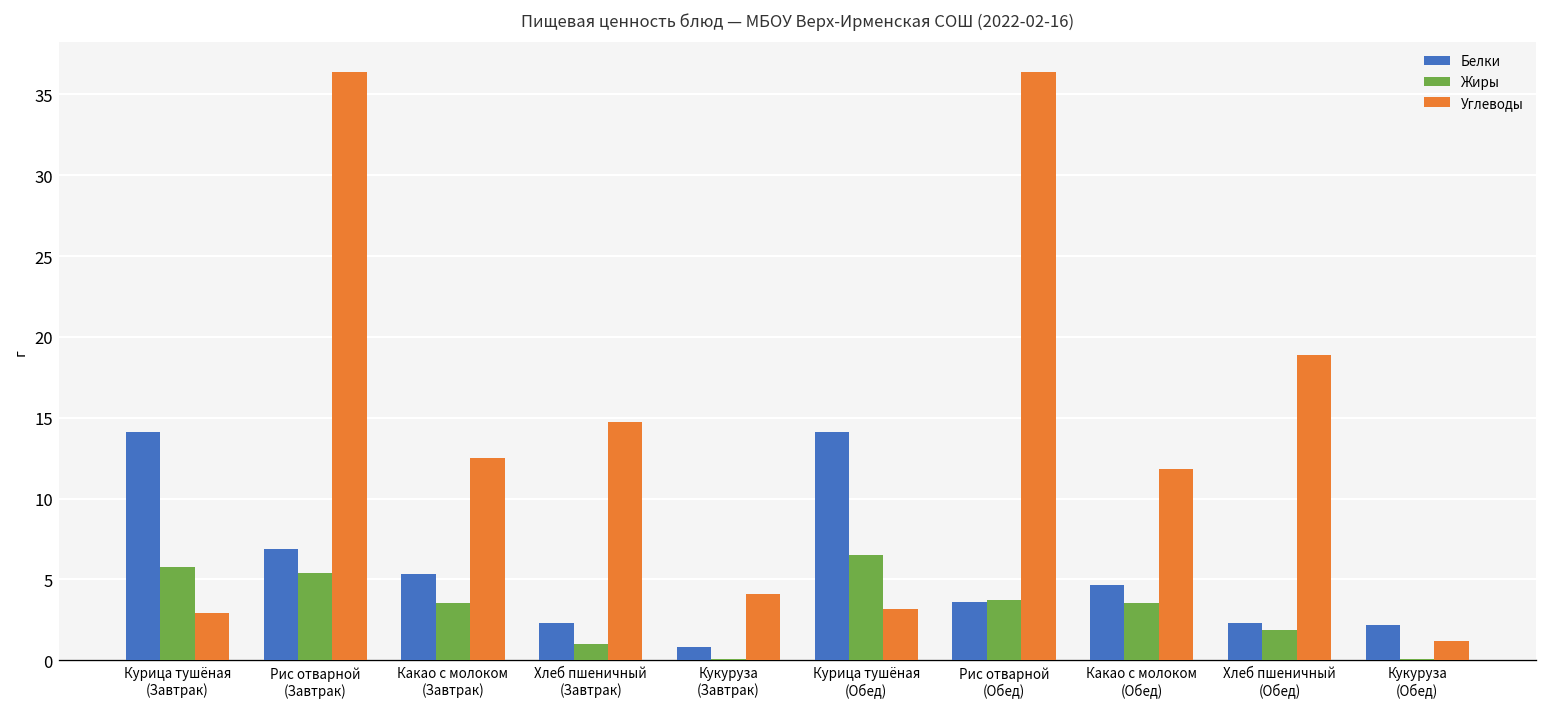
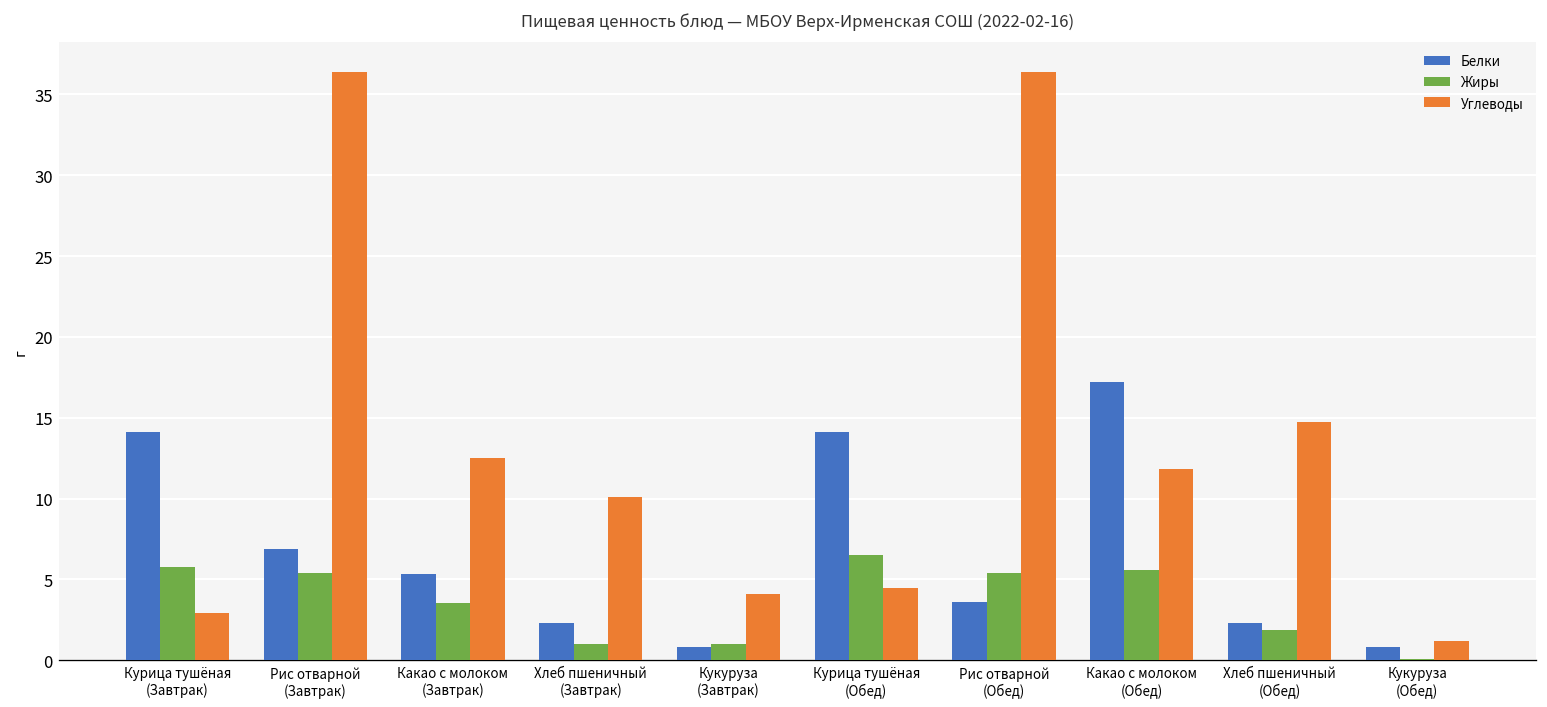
  {
    "Белки": {
      "Курица тушёная (Завтрак)": 14.1,
      "Рис отварной (Завтрак)": 6.9,
      "Какао с молоком (Завтрак)": 5.3,
      "Хлеб пшеничный (Завтрак)": 2.3,
      "Кукуруза (Завтрак)": 0.8,
      "Курица тушёная (Обед)": 14.1,
      "Рис отварной (Обед)": 3.6,
-     "Какао с молоком (Обед)": 4.7,
+     "Какао с молоком (Обед)": 17.2,
      "Хлеб пшеничный (Обед)": 2.3,
-     "Кукуруза (Обед)": 2.2
+     "Кукуруза (Обед)": 0.8
    },
    "Жиры": {
      "Курица тушёная (Завтрак)": 5.8,
      "Рис отварной (Завтрак)": 5.4,
      "Какао с молоком (Завтрак)": 3.5,
      "Хлеб пшеничный (Завтрак)": 1.0,
-     "Кукуруза (Завтрак)": 0.1,
+     "Кукуруза (Завтрак)": 1.0,
      "Курица тушёная (Обед)": 6.5,
-     "Рис отварной (Обед)": 3.7,
-     "Какао с молоком (Обед)": 3.5,
+     "Рис отварной (Обед)": 5.4,
+     "Какао с молоком (Обед)": 5.6,
      "Хлеб пшеничный (Обед)": 1.9
    },
    "Углеводы": {
      "Курица тушёная (Завтрак)": 3.0,
      "Рис отварной (Завтрак)": 36.4,
      "Какао с молоком (Завтрак)": 12.5,
-     "Хлеб пшеничный (Завтрак)": 14.8,
+     "Хлеб пшеничный (Завтрак)": 10.1,
      "Кукуруза (Завтрак)": 4.1,
-     "Курица тушёная (Обед)": 3.2,
+     "Курица тушёная (Обед)": 4.5,
      "Рис отварной (Обед)": 36.4,
      "Какао с молоком (Обед)": 11.8,
-     "Хлеб пшеничный (Обед)": 18.9,
+     "Хлеб пшеничный (Обед)": 14.8,
      "Кукуруза (Обед)": 1.2
    }
  }
